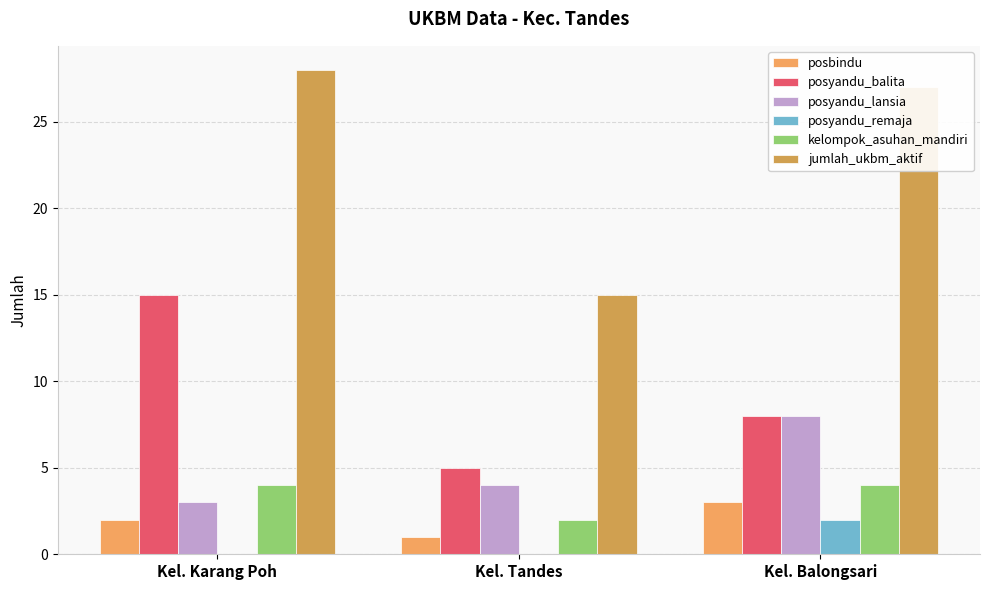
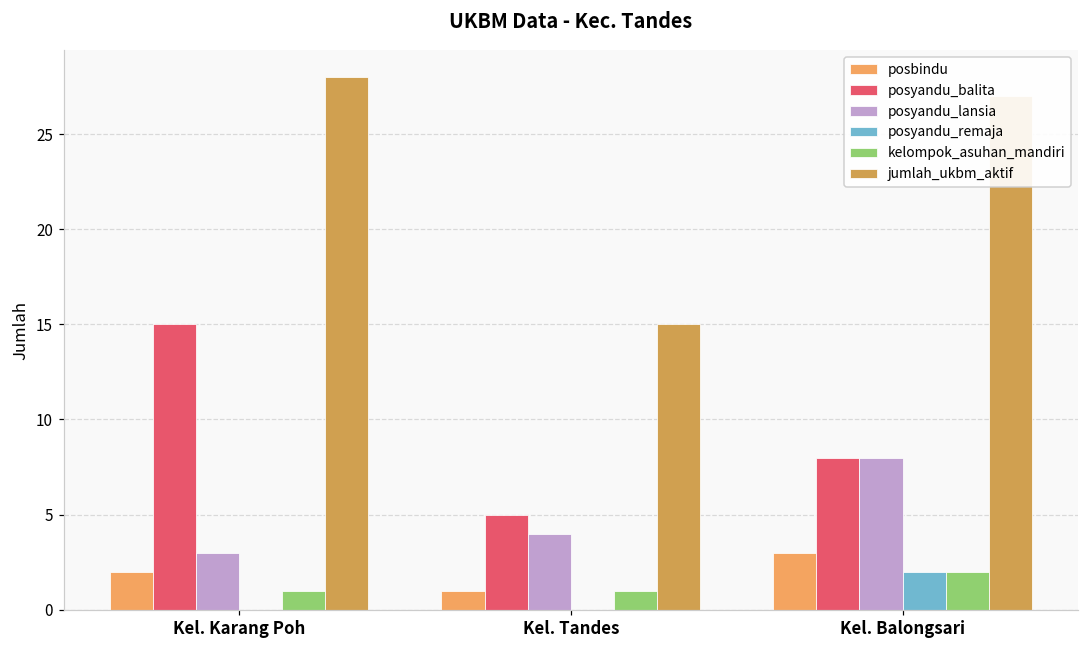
  {
    "posyandu_balita": {
      "Kel. Karang Poh": 15,
      "Kel. Tandes": 5,
      "Kel. Balongsari": 8
    },
    "posyandu_lansia": {
      "Kel. Karang Poh": 3,
      "Kel. Tandes": 4,
      "Kel. Balongsari": 8
    },
    "posyandu_remaja": {
      "Kel. Karang Poh": 0,
      "Kel. Tandes": 0,
      "Kel. Balongsari": 2
    },
    "kelompok_asuhan_mandiri": {
-     "Kel. Karang Poh": 4,
-     "Kel. Tandes": 2,
-     "Kel. Balongsari": 4
+     "Kel. Karang Poh": 1,
+     "Kel. Tandes": 1,
+     "Kel. Balongsari": 2
    }
  }
